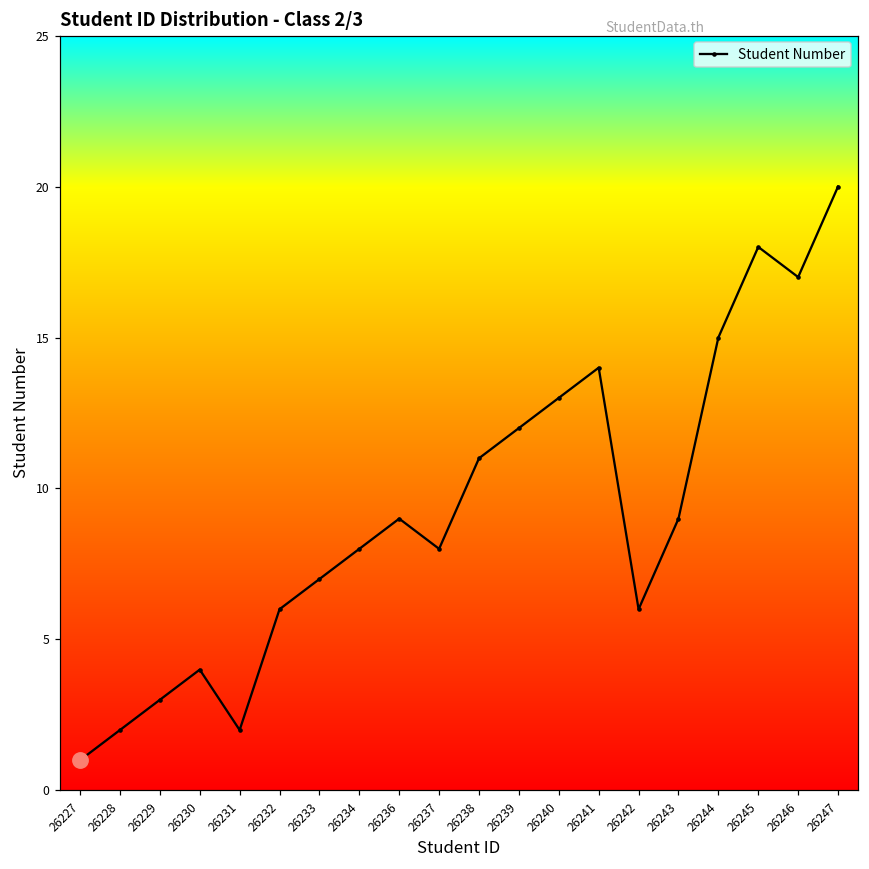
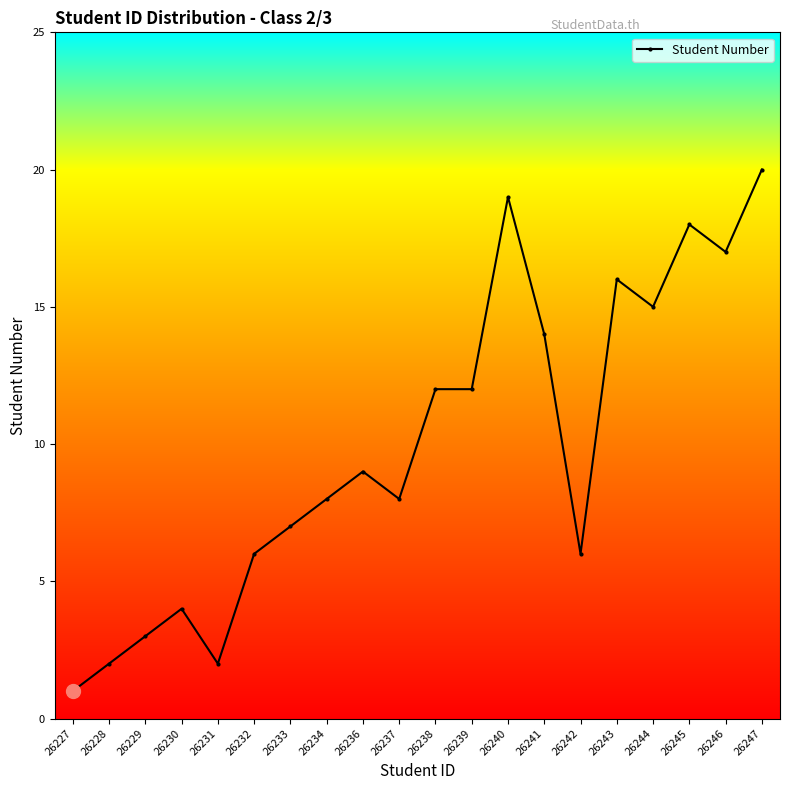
  {
    "Student Number": {
      "26228": 2,
      "26229": 3,
      "26230": 4,
      "26231": 2,
      "26232": 6,
      "26233": 7,
      "26234": 8,
      "26236": 9,
      "26237": 8,
-     "26238": 11,
+     "26238": 12,
      "26239": 12,
-     "26240": 13,
+     "26240": 19,
      "26241": 14,
      "26242": 6,
-     "26243": 9,
+     "26243": 16,
      "26244": 15,
      "26245": 18,
      "26246": 17,
      "26247": 20
    }
  }
